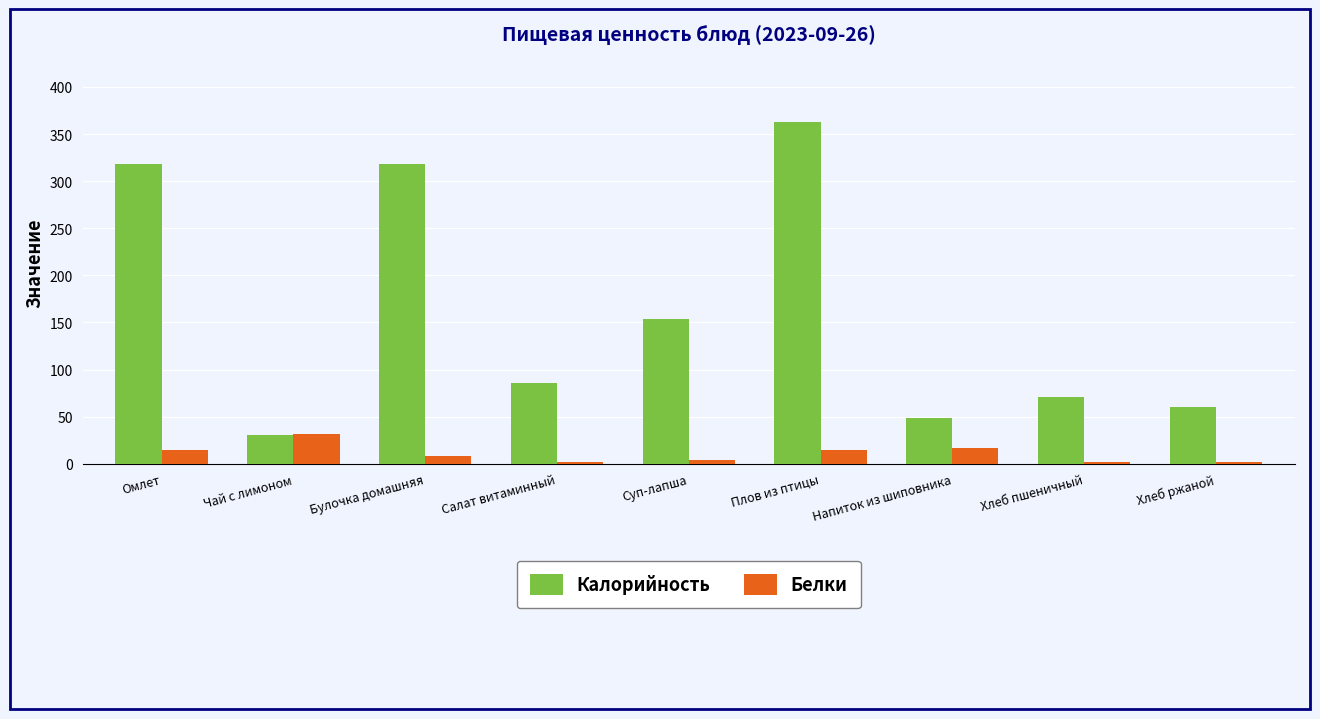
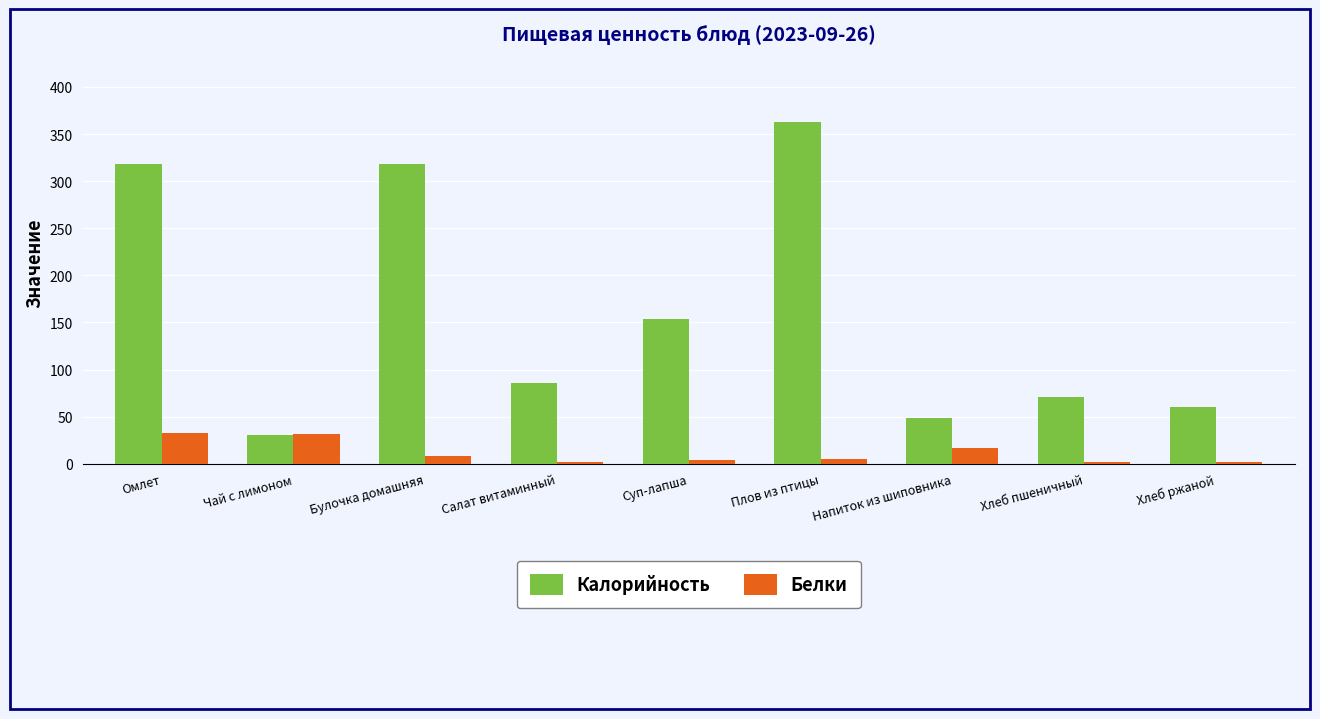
  {
    "Калорийность": {
      "Омлет": 320,
      "Чай с лимоном": 30,
      "Булочка домашняя": 320,
      "Салат витаминный": 90,
      "Суп-лапша": 150,
      "Плов из птицы": 360,
      "Напиток из шиповника": 50,
      "Хлеб пшеничный": 70,
      "Хлеб ржаной": 60
    },
    "Белки": {
-     "Омлет": 10,
+     "Омлет": 30,
      "Чай с лимоном": 30,
      "Булочка домашняя": 10,
      "Суп-лапша": 0,
-     "Плов из птицы": 14,
+     "Плов из птицы": 5,
      "Напиток из шиповника": 20
    }
  }
